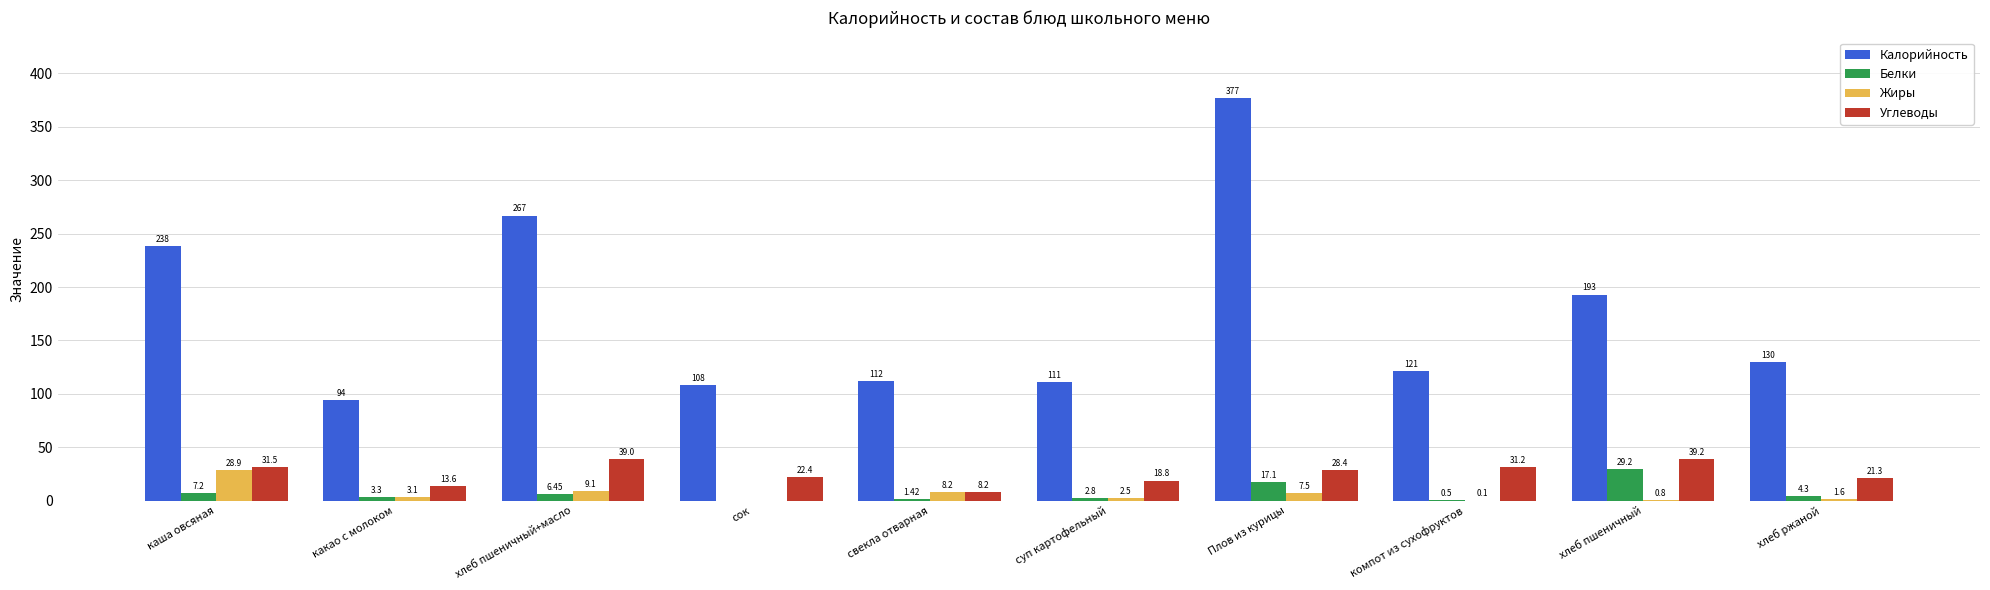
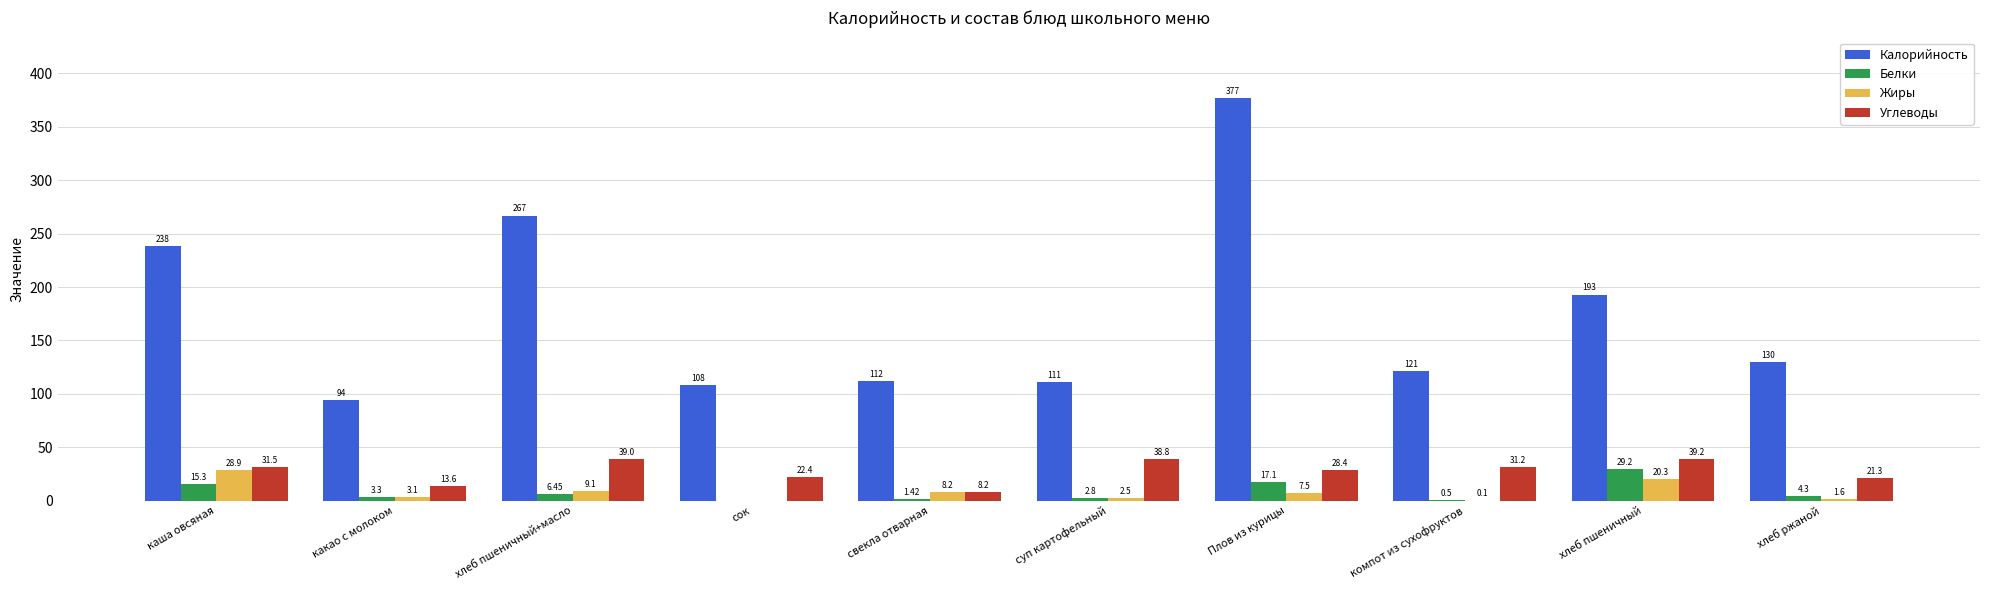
  {
    "Калорийность": {
      "каша овсяная": 238,
      "какао с молоком": 94,
      "хлеб пшеничный+масло": 267,
      "сок": 108,
      "свекла отварная": 112,
      "суп картофельный": 111,
      "Плов из курицы": 377,
      "компот из сухофруктов": 121,
      "хлеб пшеничный": 193,
      "хлеб ржаной": 130
    },
    "Белки": {
-     "каша овсяная": 7.2,
+     "каша овсяная": 15.3,
      "какао с молоком": 3.3,
      "хлеб пшеничный+масло": 6.45,
      "свекла отварная": 1.42,
      "суп картофельный": 2.8,
      "Плов из курицы": 17.1,
      "компот из сухофруктов": 0.5,
      "хлеб пшеничный": 29.2,
      "хлеб ржаной": 4.3
    },
    "Жиры": {
      "каша овсяная": 28.9,
      "какао с молоком": 3.1,
      "хлеб пшеничный+масло": 9.1,
      "свекла отварная": 8.2,
      "суп картофельный": 2.5,
      "Плов из курицы": 7.5,
      "компот из сухофруктов": 0.1,
-     "хлеб пшеничный": 0.8,
+     "хлеб пшеничный": 20.3,
      "хлеб ржаной": 1.6
    },
    "Углеводы": {
      "каша овсяная": 31.5,
      "какао с молоком": 13.6,
      "хлеб пшеничный+масло": 39.0,
      "сок": 22.4,
      "свекла отварная": 8.2,
-     "суп картофельный": 18.8,
+     "суп картофельный": 38.8,
      "Плов из курицы": 28.4,
      "компот из сухофруктов": 31.2,
      "хлеб пшеничный": 39.2,
      "хлеб ржаной": 21.3
    }
  }
